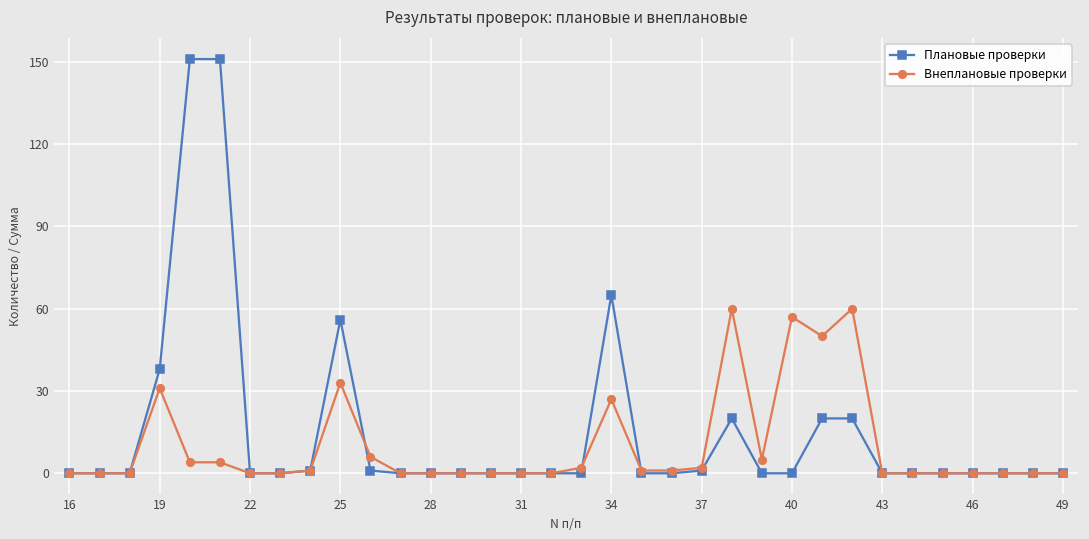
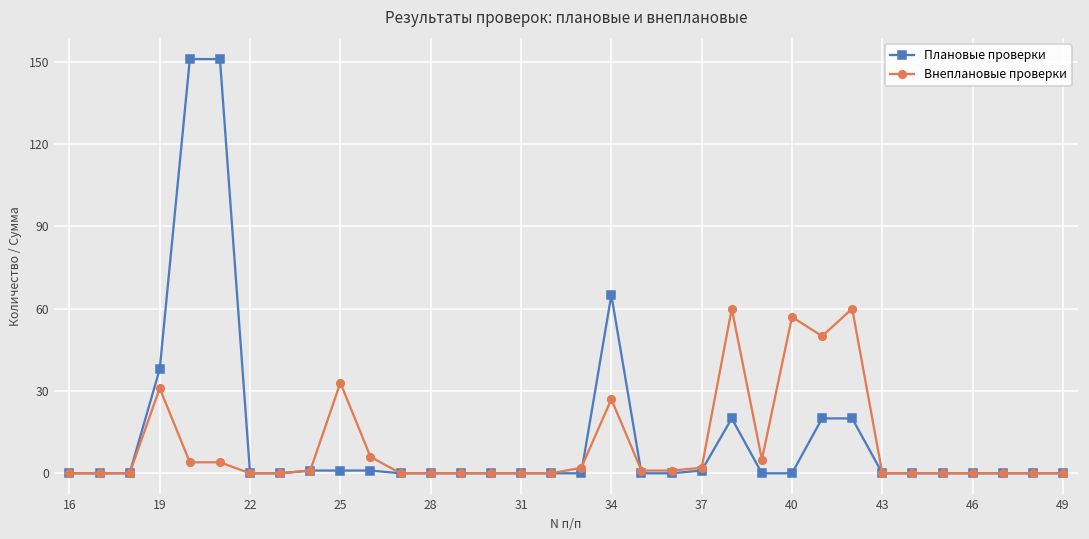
  {
    "Плановые проверки": {
      "19": 38,
-     "25": 56,
+     "25": 1,
      "34": 65,
      "40": 0
    },
    "Внеплановые проверки": {
      "19": 31,
      "25": 33,
      "34": 27,
      "40": 57
    }
  }
